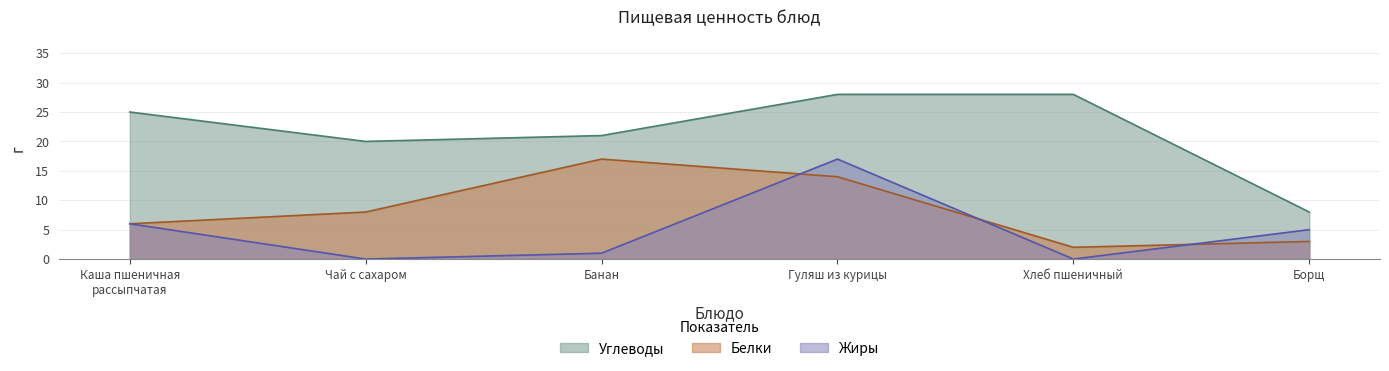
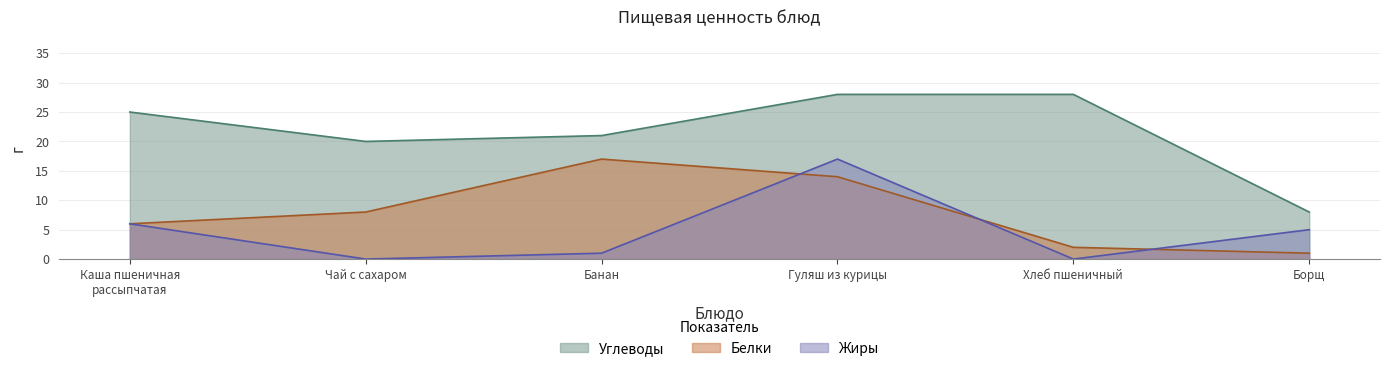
  {
    "Белки": {
      "Чай с сахаром": 8,
      "Банан": 17,
      "Гуляш из курицы": 14,
      "Хлеб пшеничный": 2,
-     "Борщ": 3
+     "Борщ": 1
    }
  }
